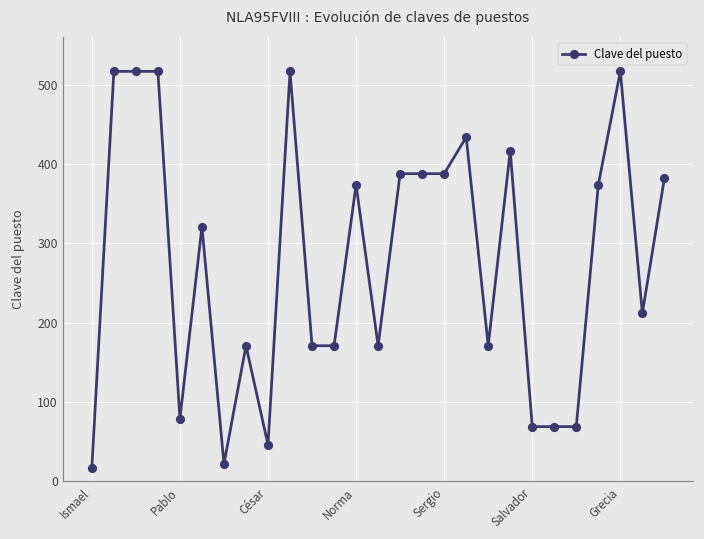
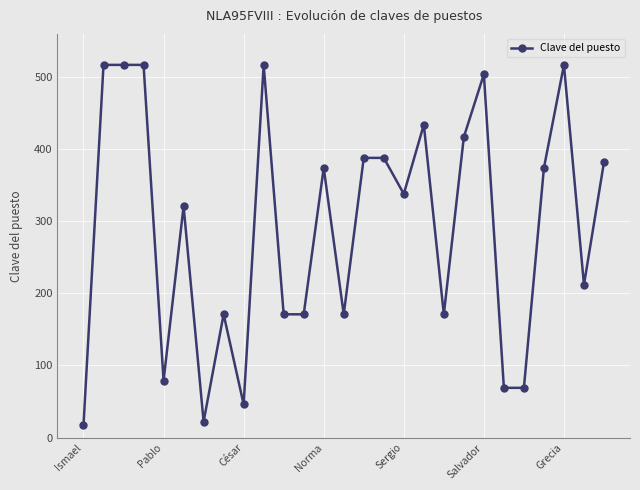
  {
    "Ismael": 20,
    "Pablo": 80,
    "César": 50,
    "Norma": 370,
-   "Sergio": 390,
-   "Salvador": 70,
+   "Sergio": 340,
+   "Salvador": 500,
    "Grecia": 520
  }
